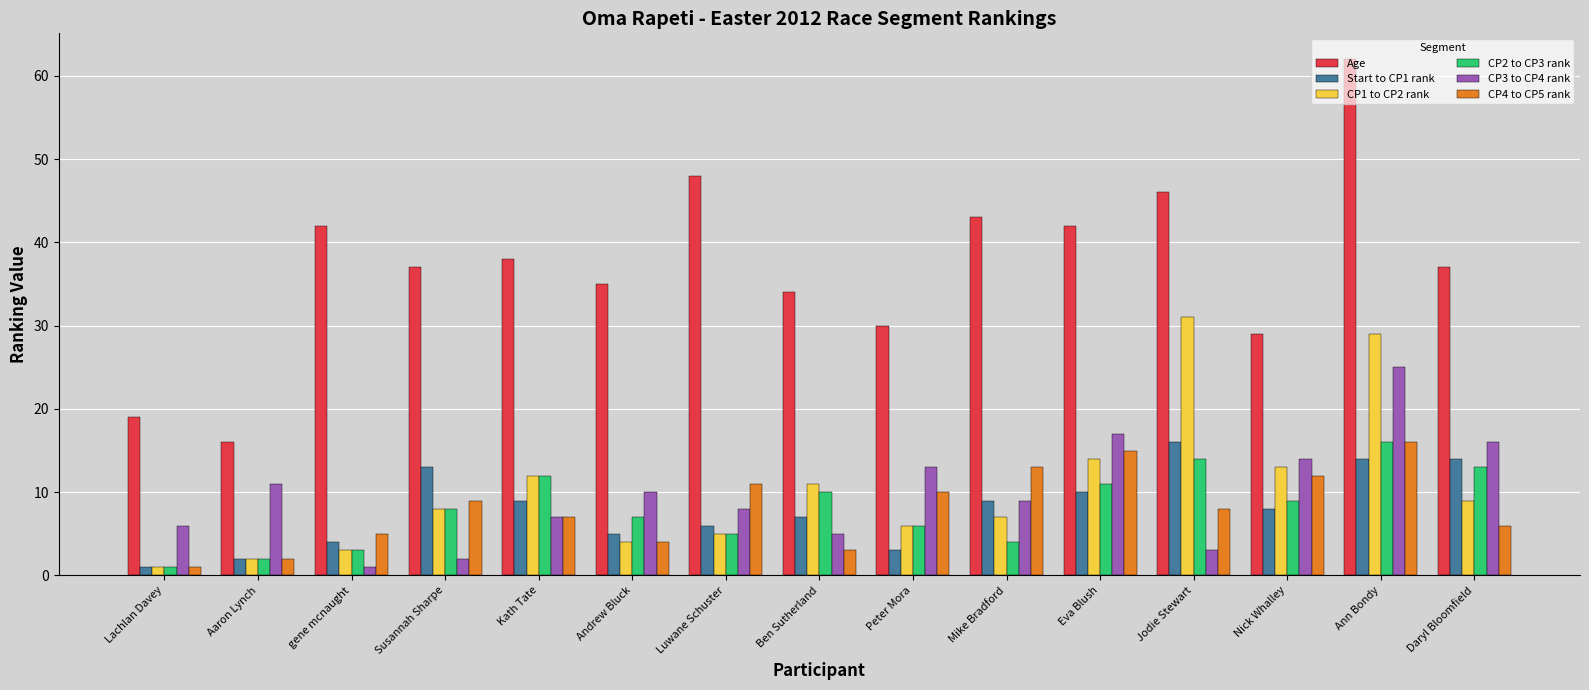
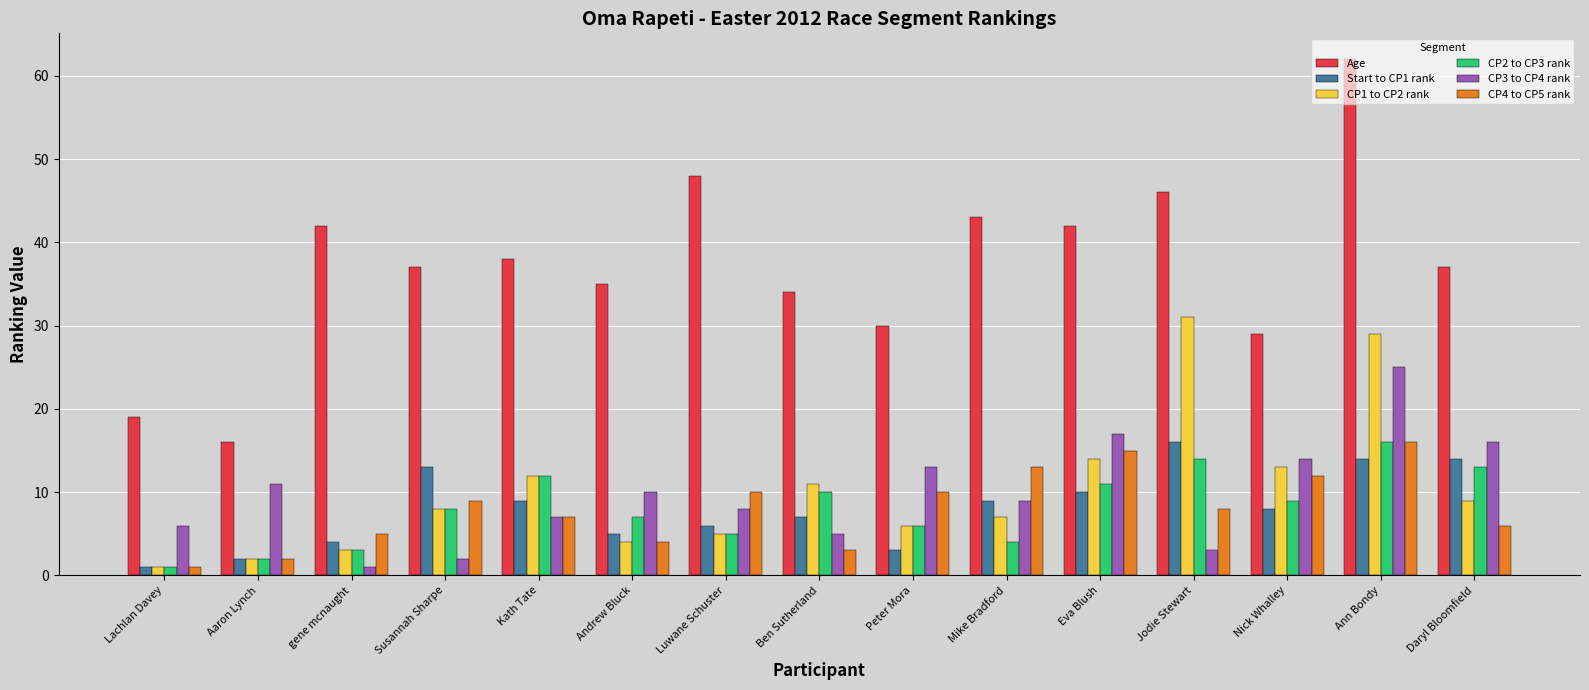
  {
    "Age": {
      "Lachlan Davey": 19,
      "Aaron Lynch": 16,
      "gene mcnaught": 42,
      "Susannah Sharpe": 37,
      "Kath Tate": 38,
      "Andrew Bluck": 35,
      "Luwane Schuster": 48,
      "Ben Sutherland": 34,
      "Peter Mora": 30,
      "Mike Bradford": 43,
      "Eva Blush": 42,
      "Jodie Stewart": 46,
      "Nick Whalley": 29,
      "Daryl Bloomfield": 37
    },
    "Start to CP1 rank": {
      "Lachlan Davey": 1,
      "Aaron Lynch": 2,
      "gene mcnaught": 4,
      "Susannah Sharpe": 13,
      "Kath Tate": 9,
      "Andrew Bluck": 5,
      "Luwane Schuster": 6,
      "Ben Sutherland": 7,
      "Peter Mora": 3,
      "Mike Bradford": 9,
      "Eva Blush": 10,
      "Jodie Stewart": 16,
      "Nick Whalley": 8,
      "Ann Bondy": 14,
      "Daryl Bloomfield": 14
    },
    "CP1 to CP2 rank": {
      "Lachlan Davey": 1,
      "Aaron Lynch": 2,
      "gene mcnaught": 3,
      "Susannah Sharpe": 8,
      "Kath Tate": 12,
      "Andrew Bluck": 4,
      "Luwane Schuster": 5,
      "Ben Sutherland": 11,
      "Peter Mora": 6,
      "Mike Bradford": 7,
      "Eva Blush": 14,
      "Jodie Stewart": 31,
      "Nick Whalley": 13,
      "Ann Bondy": 29,
      "Daryl Bloomfield": 9
    },
    "CP2 to CP3 rank": {
      "Lachlan Davey": 1,
      "Aaron Lynch": 2,
      "gene mcnaught": 3,
      "Susannah Sharpe": 8,
      "Kath Tate": 12,
      "Andrew Bluck": 7,
      "Luwane Schuster": 5,
      "Ben Sutherland": 10,
      "Peter Mora": 6,
      "Mike Bradford": 4,
      "Eva Blush": 11,
      "Jodie Stewart": 14,
      "Nick Whalley": 9,
      "Ann Bondy": 16,
      "Daryl Bloomfield": 13
    },
    "CP3 to CP4 rank": {
      "Lachlan Davey": 6,
      "Aaron Lynch": 11,
      "gene mcnaught": 1,
      "Susannah Sharpe": 2,
      "Kath Tate": 7,
      "Andrew Bluck": 10,
      "Luwane Schuster": 8,
      "Ben Sutherland": 5,
      "Peter Mora": 13,
      "Mike Bradford": 9,
      "Eva Blush": 17,
      "Jodie Stewart": 3,
      "Nick Whalley": 14,
      "Ann Bondy": 25,
      "Daryl Bloomfield": 16
    },
    "CP4 to CP5 rank": {
      "Lachlan Davey": 1,
      "Aaron Lynch": 2,
      "gene mcnaught": 5,
      "Susannah Sharpe": 9,
      "Kath Tate": 7,
      "Andrew Bluck": 4,
-     "Luwane Schuster": 11,
+     "Luwane Schuster": 10,
      "Ben Sutherland": 3,
      "Peter Mora": 10,
      "Mike Bradford": 13,
      "Eva Blush": 15,
      "Jodie Stewart": 8,
      "Nick Whalley": 12,
      "Ann Bondy": 16,
      "Daryl Bloomfield": 6
    }
  }
